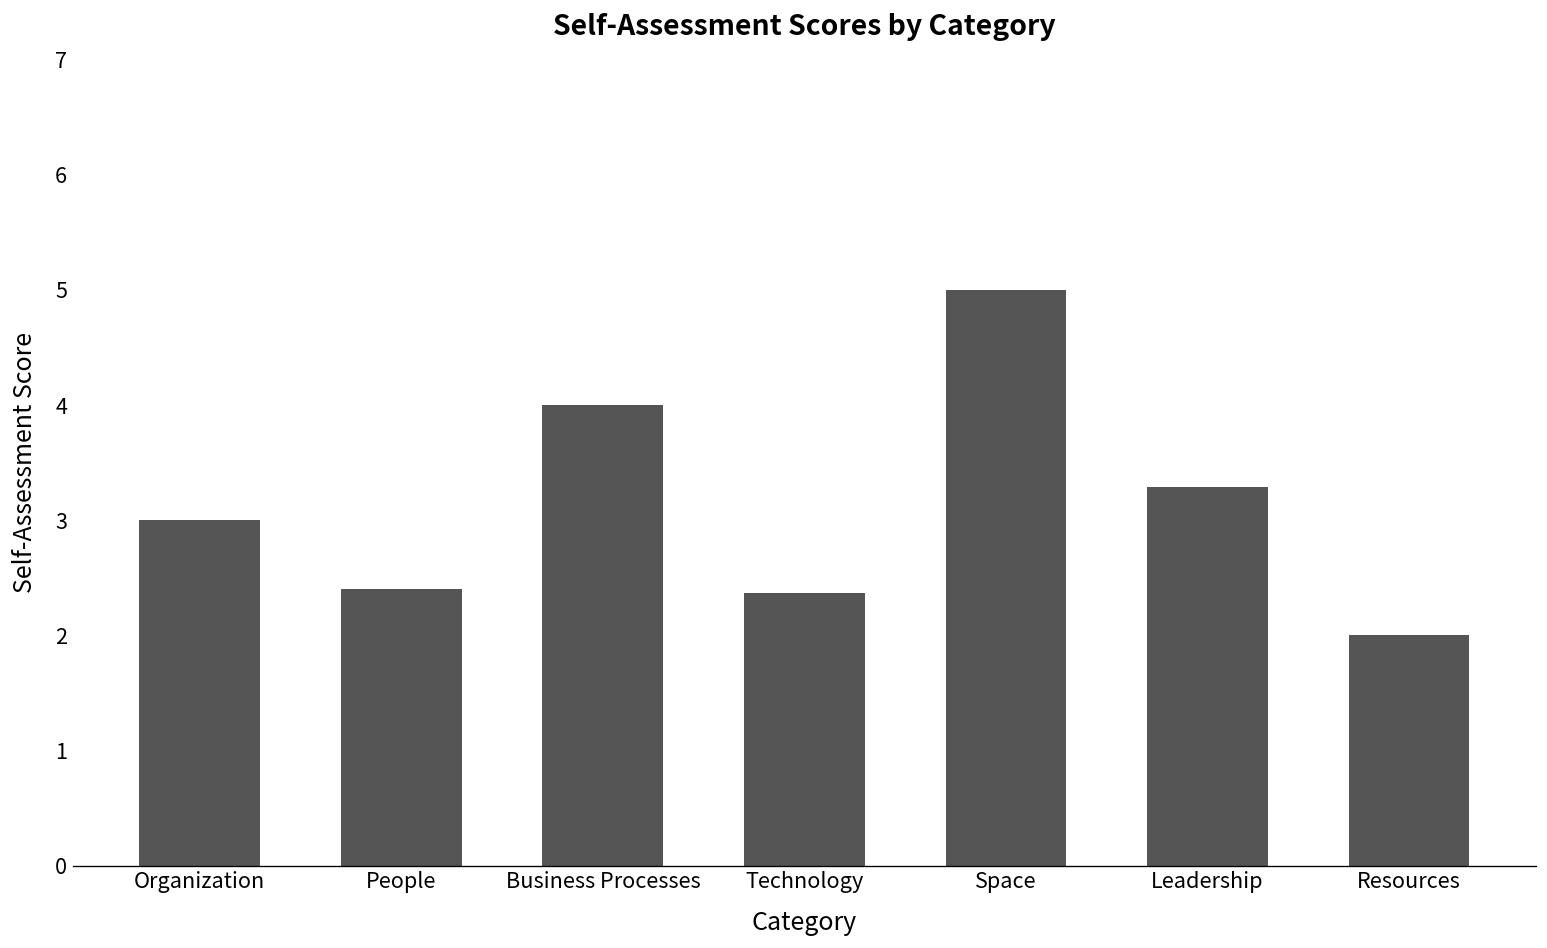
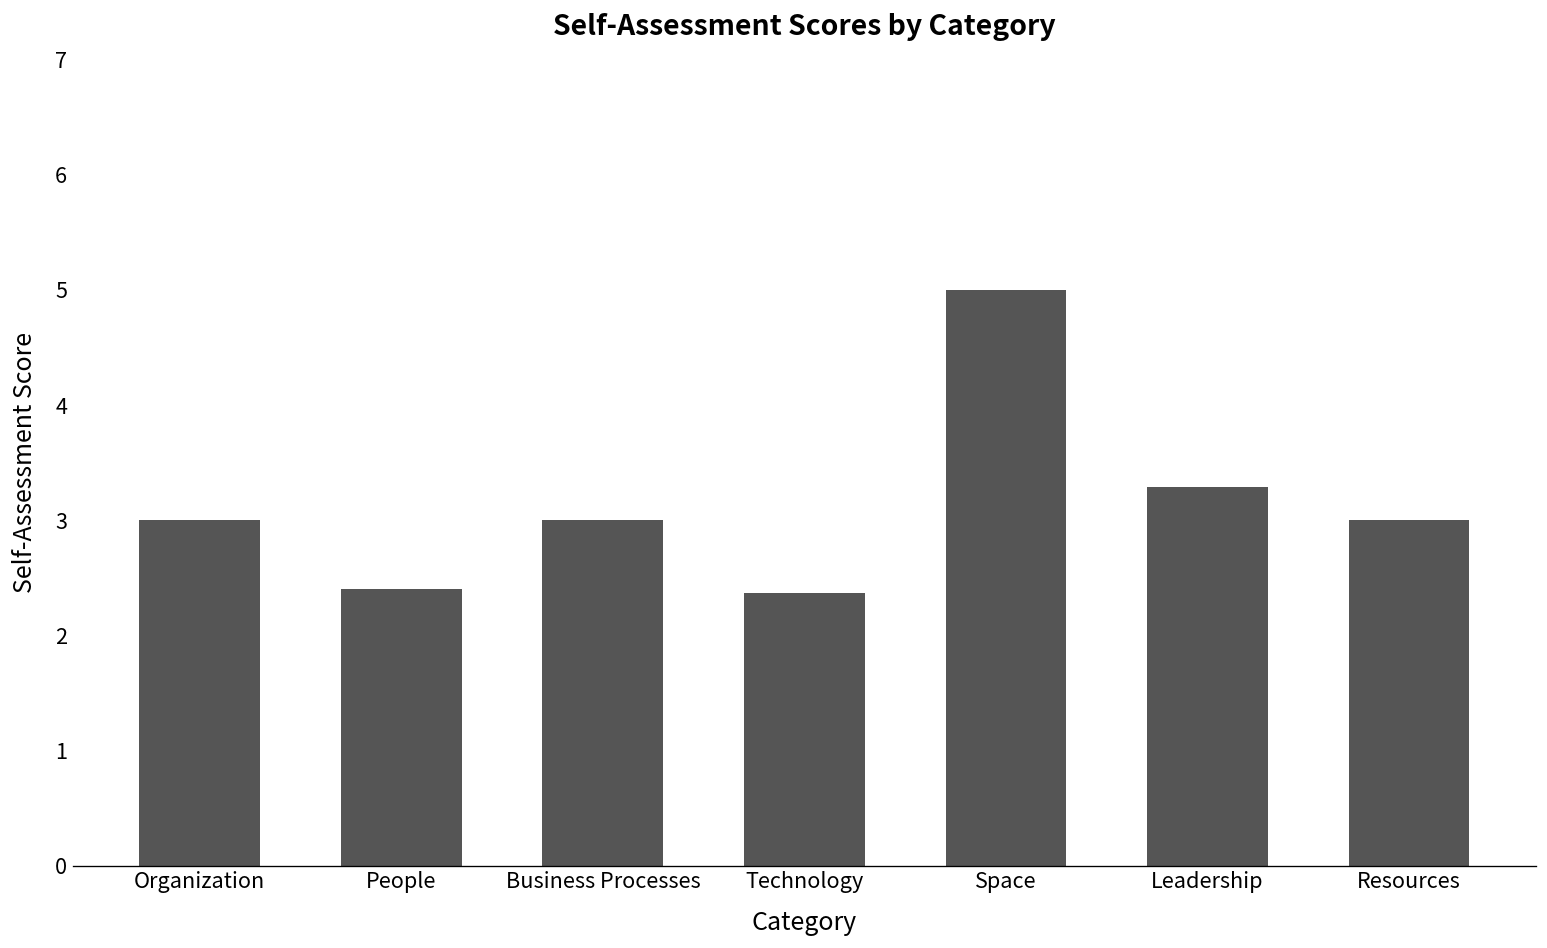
  {
    "Organization": 3,
    "People": 2.4,
-   "Business Processes": 4,
+   "Business Processes": 3,
    "Technology": 2.4,
    "Space": 5,
    "Leadership": 3.3,
-   "Resources": 2
+   "Resources": 3
  }
